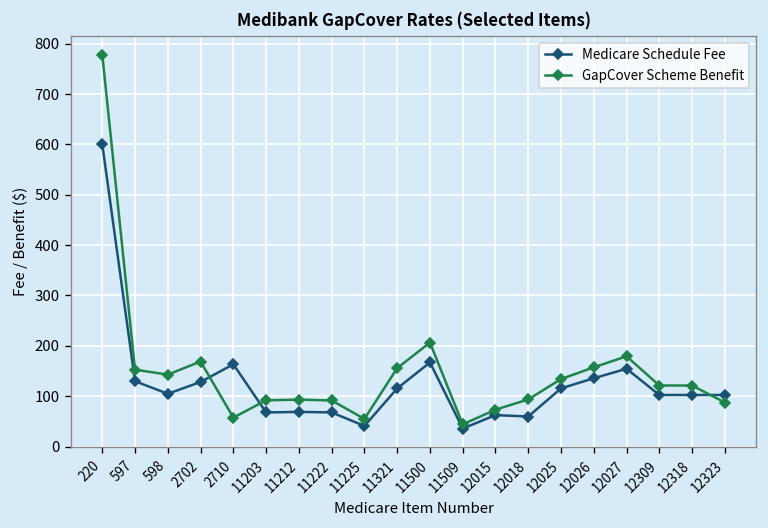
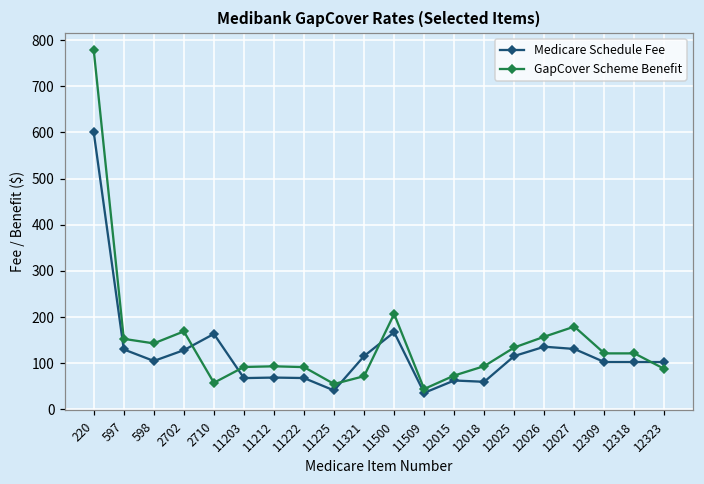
  {
    "Medicare Schedule Fee": {
      "220": 600,
      "597": 130,
      "598": 100,
      "2702": 130,
      "2710": 160,
      "11203": 70,
      "11212": 70,
      "11222": 70,
      "11225": 40,
      "11321": 120,
      "11500": 170,
      "11509": 40,
      "12015": 60,
      "12018": 60,
      "12025": 120,
      "12026": 140,
-     "12027": 150,
+     "12027": 130,
      "12309": 100,
      "12318": 100,
      "12323": 100
    },
    "GapCover Scheme Benefit": {
      "220": 780,
      "597": 150,
      "598": 140,
      "2702": 170,
      "2710": 60,
      "11203": 90,
      "11212": 90,
      "11222": 90,
      "11225": 50,
-     "11321": 160,
+     "11321": 70,
      "11500": 210,
      "11509": 40,
      "12015": 70,
      "12018": 90,
      "12025": 130,
      "12026": 160,
      "12027": 180,
      "12309": 120,
      "12318": 120,
      "12323": 90
    }
  }
